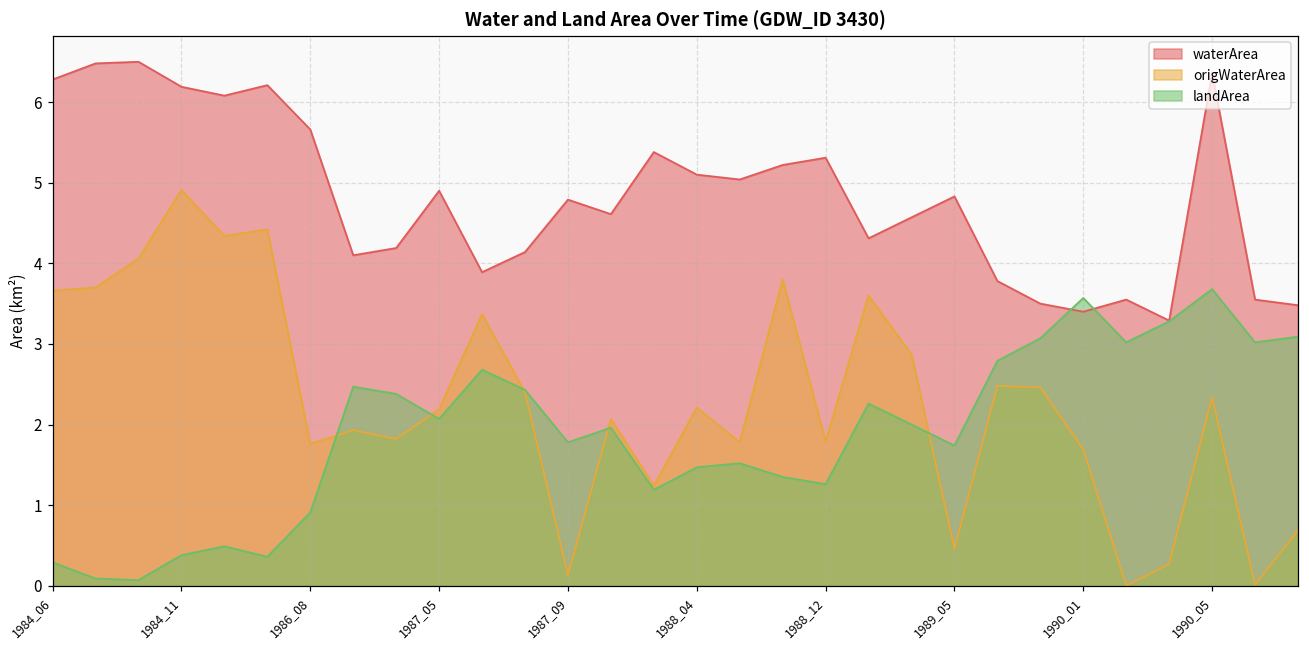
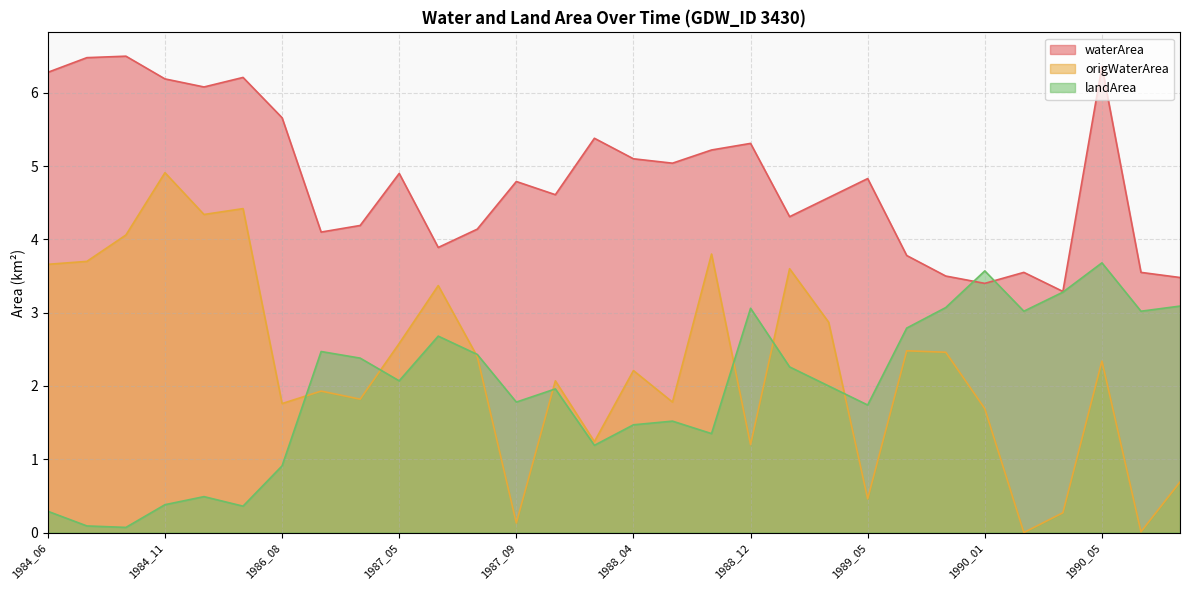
  {
    "waterArea": {
      "1984_06": 6.3,
      "1984_11": 6.2,
      "1986_08": 5.7,
      "1987_05": 4.9,
      "1987_09": 4.8,
      "1988_04": 5.1,
      "1988_12": 5.3,
      "1989_05": 4.8,
      "1990_01": 3.4
    },
    "origWaterArea": {
      "1984_06": 3.7,
      "1984_11": 4.9,
      "1986_08": 1.8,
-     "1987_05": 2.2,
+     "1987_05": 2.6,
      "1987_09": 0.1,
      "1988_04": 2.2,
-     "1988_12": 1.8,
+     "1988_12": 1.2,
      "1989_05": 0.5,
      "1990_01": 1.7,
      "1990_05": 2.3
    },
    "landArea": {
      "1984_06": 0.3,
      "1984_11": 0.4,
      "1986_08": 0.9,
      "1987_05": 2.1,
      "1987_09": 1.8,
      "1988_04": 1.5,
-     "1988_12": 1.3,
+     "1988_12": 3.1,
      "1989_05": 1.7,
      "1990_01": 3.6,
      "1990_05": 3.7
    }
  }
